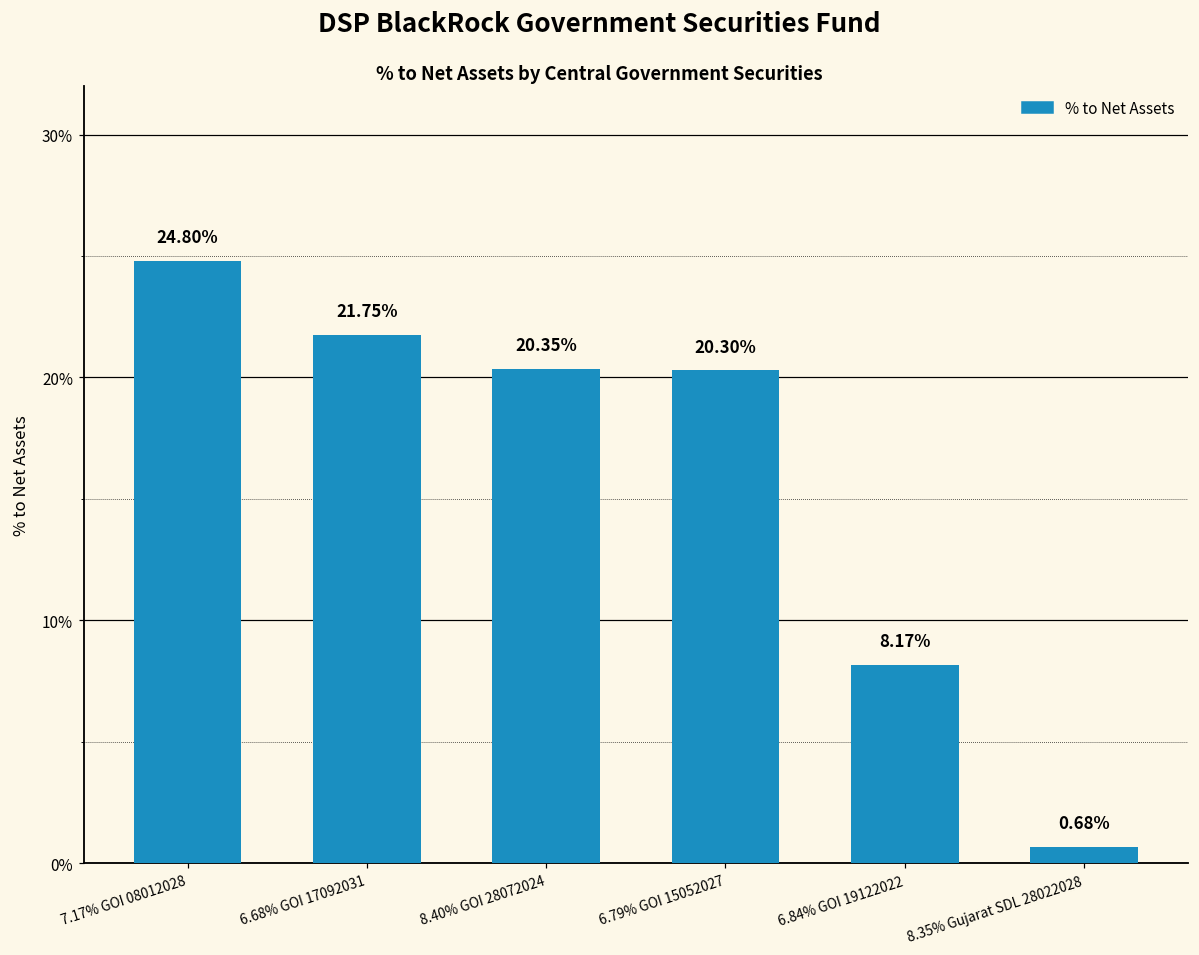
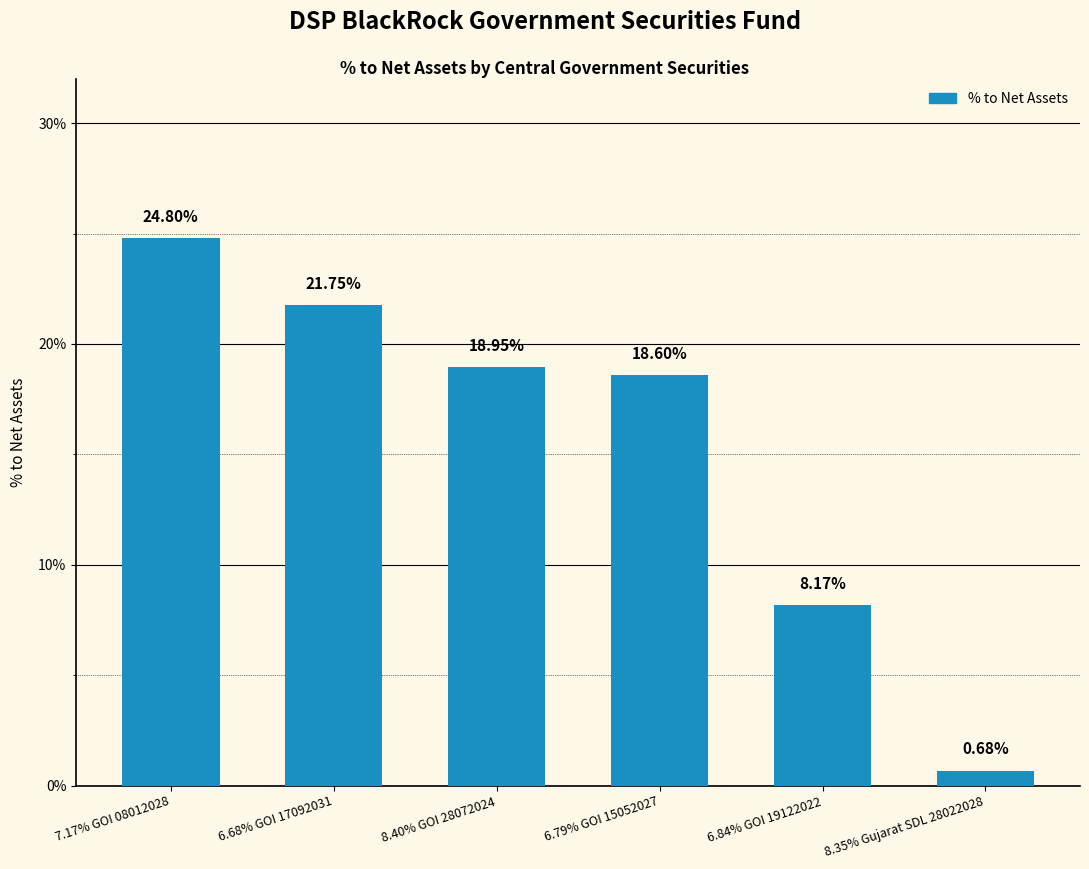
  {
    "7.17% GOI 08012028": "24.80%",
    "6.68% GOI 17092031": "21.75%",
-   "8.40% GOI 28072024": "20.35%",
-   "6.79% GOI 15052027": "20.30%",
+   "8.40% GOI 28072024": "18.95%",
+   "6.79% GOI 15052027": "18.60%",
    "6.84% GOI 19122022": "8.17%",
    "8.35% Gujarat SDL 28022028": "0.68%"
  }
